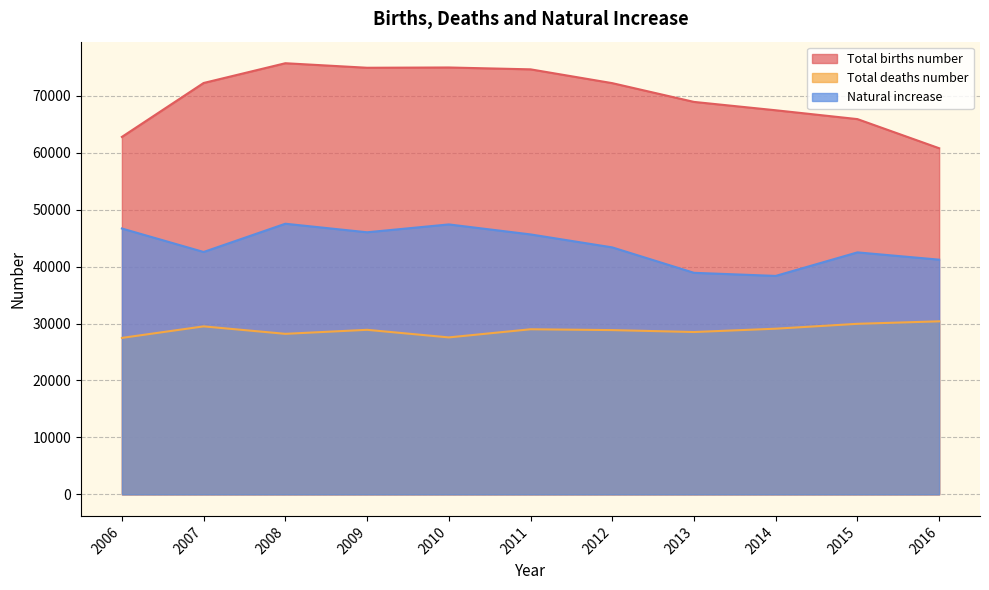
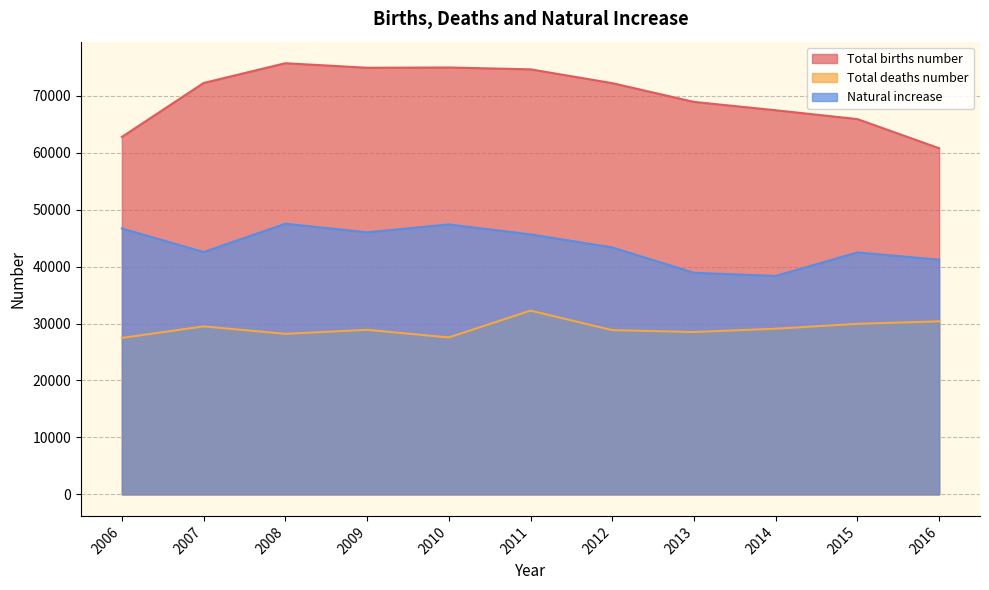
  {
    "Total births number": {
      "2006": 63000,
      "2007": 72000,
      "2008": 76000,
      "2009": 75000,
      "2010": 75000,
      "2011": 75000,
      "2012": 72000,
      "2013": 69000,
      "2014": 67000,
      "2015": 66000,
      "2016": 61000
    },
    "Total deaths number": {
      "2006": 27000,
      "2007": 30000,
      "2008": 28000,
      "2009": 29000,
      "2010": 28000,
-     "2011": 29000,
+     "2011": 32000,
      "2012": 29000,
      "2013": 29000,
      "2014": 29000,
      "2015": 30000,
      "2016": 30000
    },
    "Natural increase": {
      "2006": 47000,
      "2007": 43000,
      "2008": 48000,
      "2009": 46000,
      "2010": 47000,
      "2011": 46000,
      "2012": 43000,
      "2013": 39000,
      "2014": 38000,
      "2015": 43000,
      "2016": 41000
    }
  }
